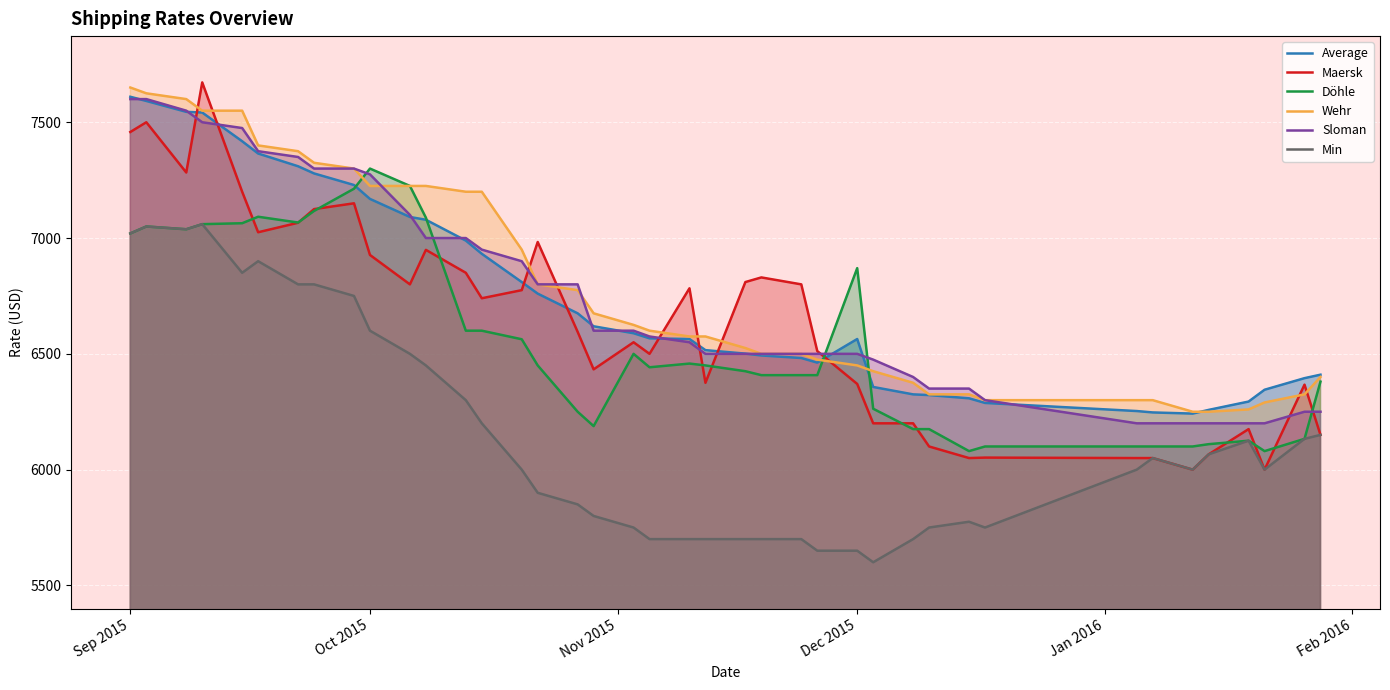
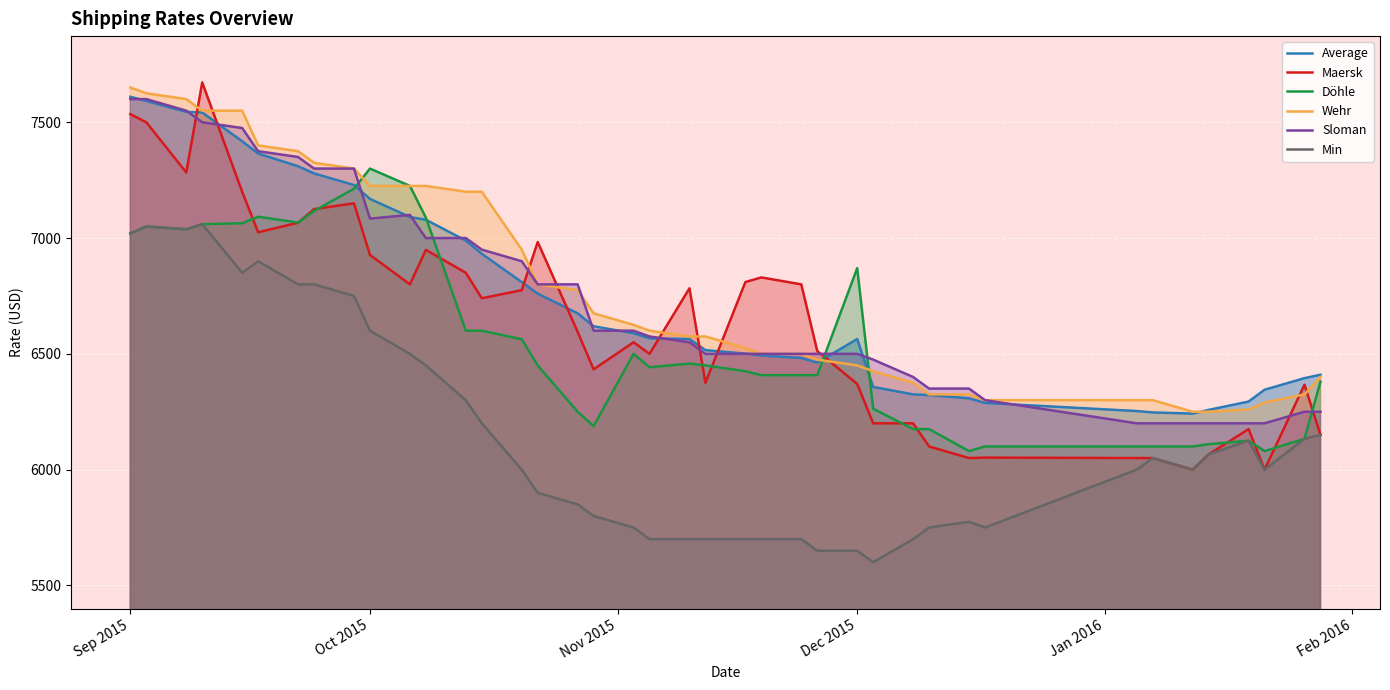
  {
    "Average": {
      "Oct 2015": 7170,
      "Dec 2015": 6560
    },
    "Maersk": {
-     "Sep 2015": 7460,
+     "Sep 2015": 7540,
      "Oct 2015": 6930,
      "Dec 2015": 6370
    },
    "Döhle": {
      "Oct 2015": 7300,
      "Dec 2015": 6870
    },
    "Wehr": {
      "Sep 2015": 7650,
      "Oct 2015": 7230,
      "Dec 2015": 6450
    },
    "Sloman": {
-     "Oct 2015": 7280,
+     "Oct 2015": 7080,
      "Dec 2015": 6500
    },
    "Min": {
      "Oct 2015": 6600,
      "Dec 2015": 5650
    }
  }
